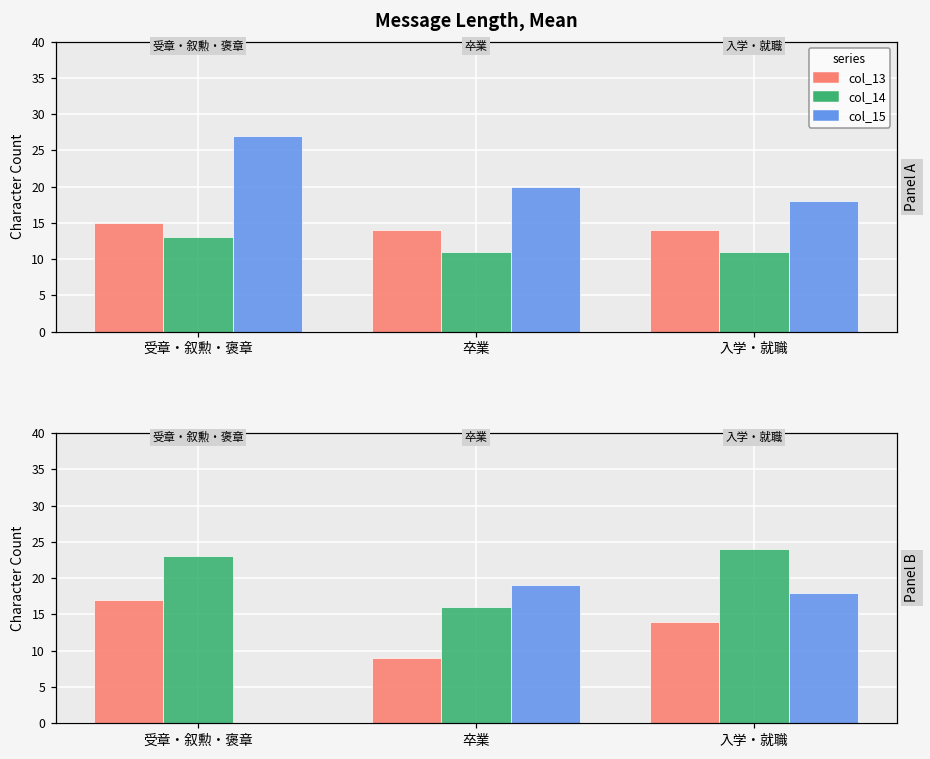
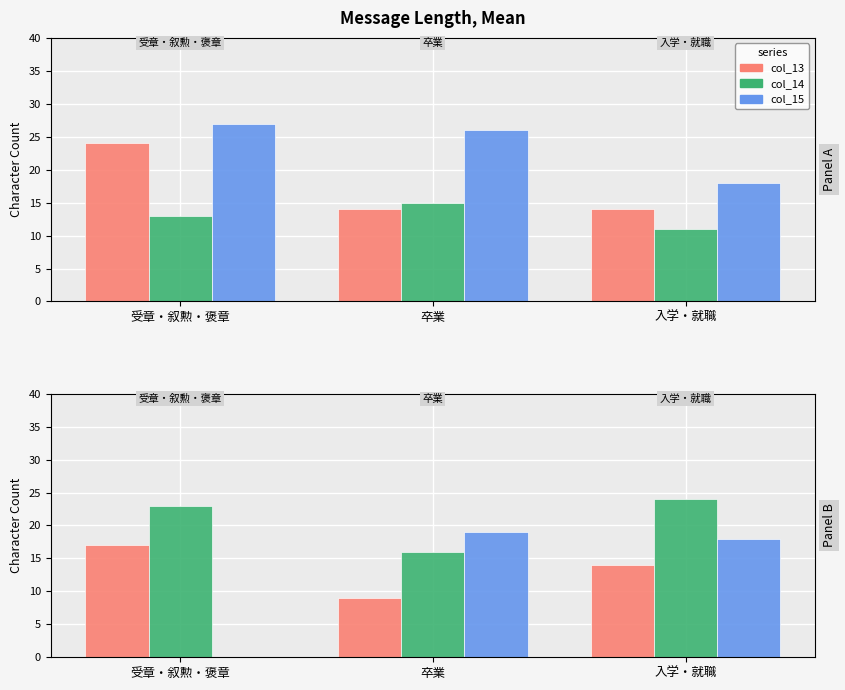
  {
    "Message Length, Mean": {
      "col_13": {
-       "受章・叙勲・褒章": 15,
+       "受章・叙勲・褒章": 24,
        "卒業": 14,
        "入学・就職": 14
      },
      "col_14": {
        "受章・叙勲・褒章": 13,
-       "卒業": 11,
+       "卒業": 15,
        "入学・就職": 11
      },
      "col_15": {
        "受章・叙勲・褒章": 27,
-       "卒業": 20,
+       "卒業": 26,
        "入学・就職": 18
      }
    }
  }
